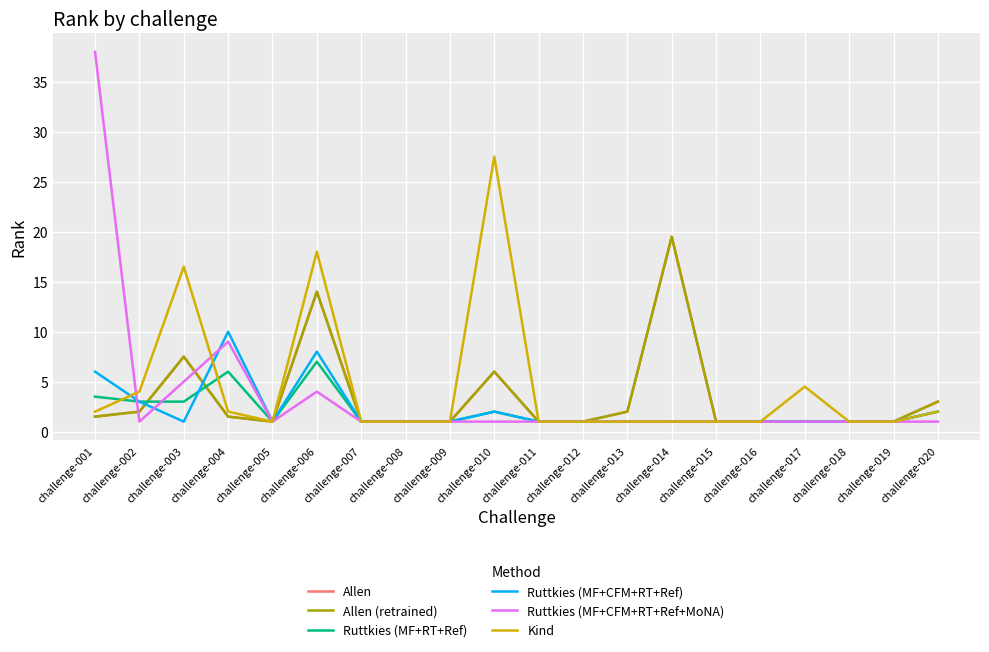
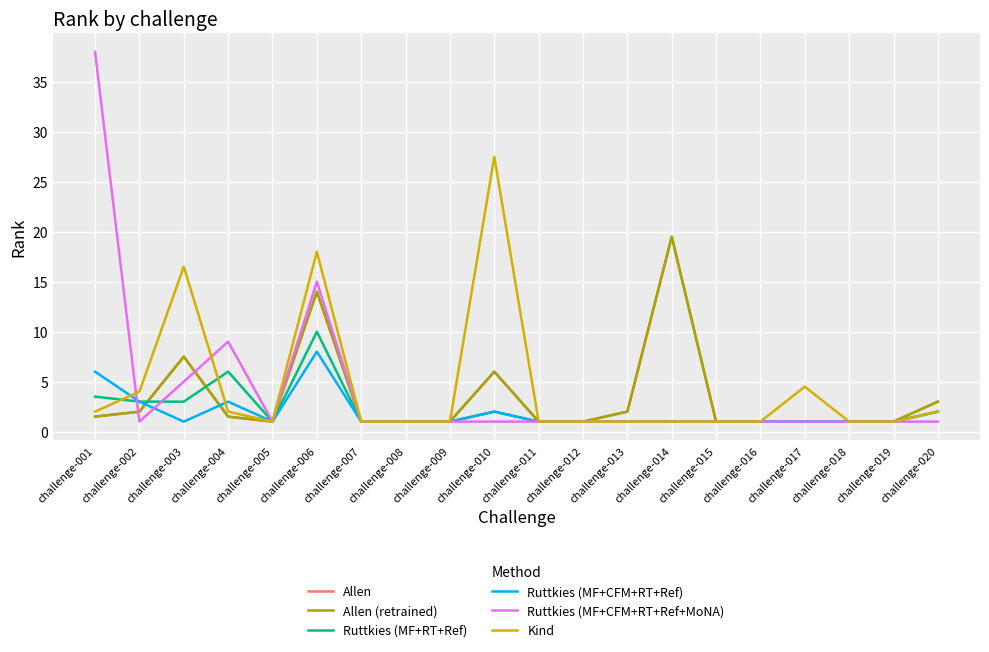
  {
    "Ruttkies (MF+RT+Ref)": {
      "challenge-001": 4,
      "challenge-003": 3,
      "challenge-004": 6,
-     "challenge-006": 7
+     "challenge-006": 10
    },
    "Ruttkies (MF+CFM+RT+Ref)": {
      "challenge-001": 6,
      "challenge-003": 1,
-     "challenge-004": 10,
+     "challenge-004": 3,
      "challenge-006": 8
    },
    "Ruttkies (MF+CFM+RT+Ref+MoNA)": {
      "challenge-001": 38,
      "challenge-002": 1,
      "challenge-003": 5,
      "challenge-004": 9,
-     "challenge-006": 4,
+     "challenge-006": 15,
      "challenge-010": 1,
      "challenge-020": 1
    }
  }
